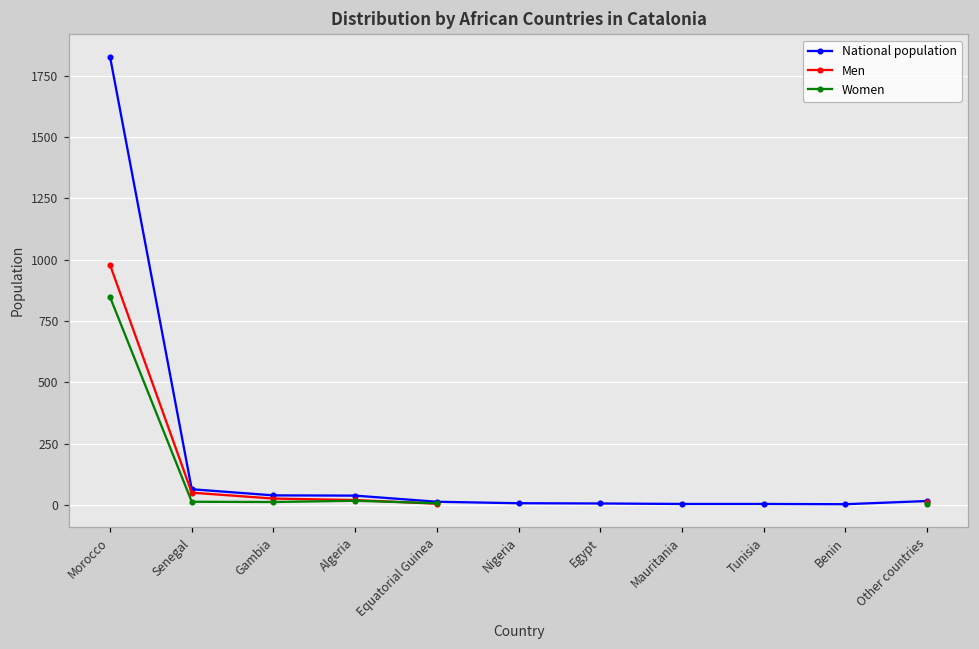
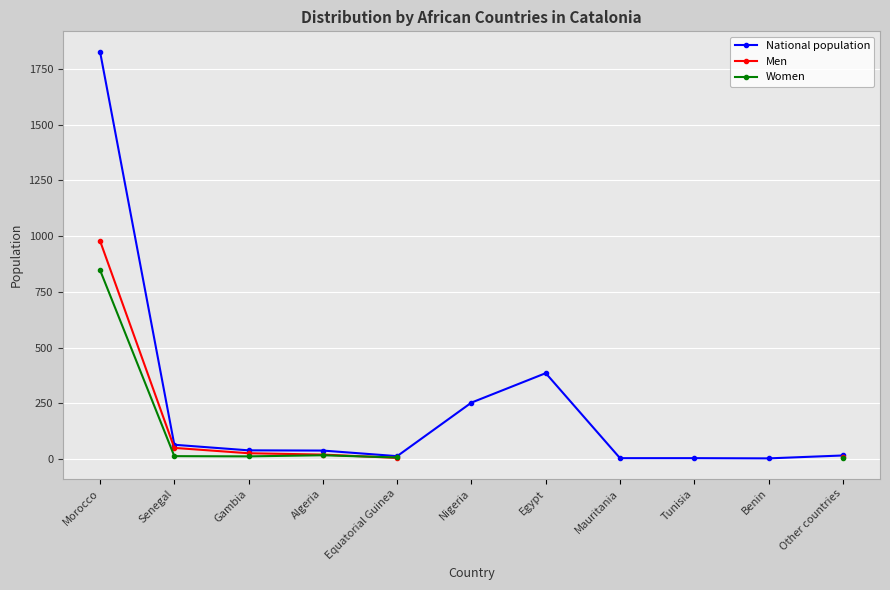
  {
    "National population": {
      "Morocco": 1830,
      "Senegal": 70,
      "Gambia": 40,
      "Algeria": 40,
-     "Nigeria": 10,
-     "Egypt": 10,
+     "Nigeria": 250,
+     "Egypt": 390,
      "Mauritania": 10,
      "Tunisia": 10,
      "Benin": 0
    },
    "Men": {
      "Morocco": 980,
      "Senegal": 50,
      "Gambia": 30
    },
    "Women": {
      "Morocco": 850,
      "Senegal": 10,
      "Gambia": 10
    }
  }
